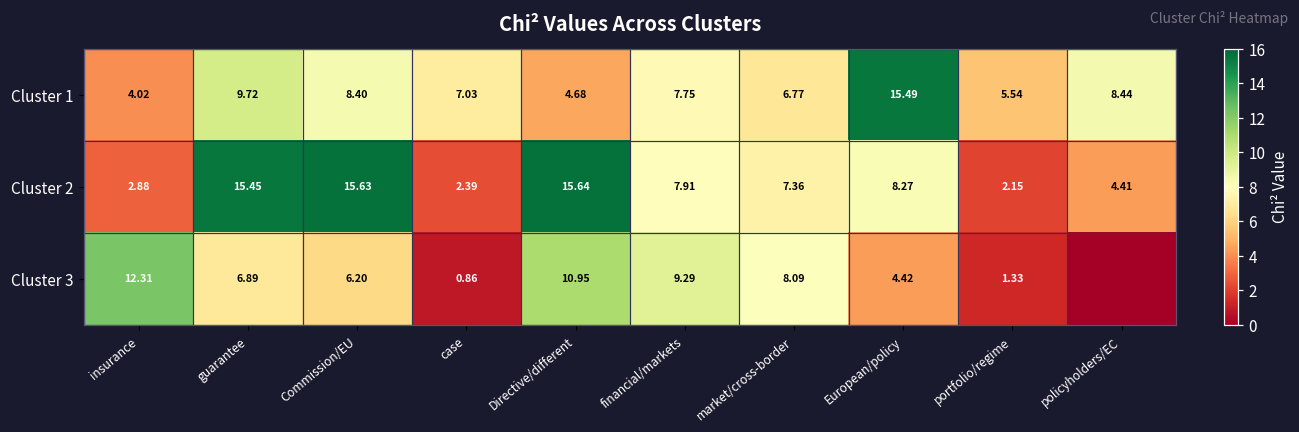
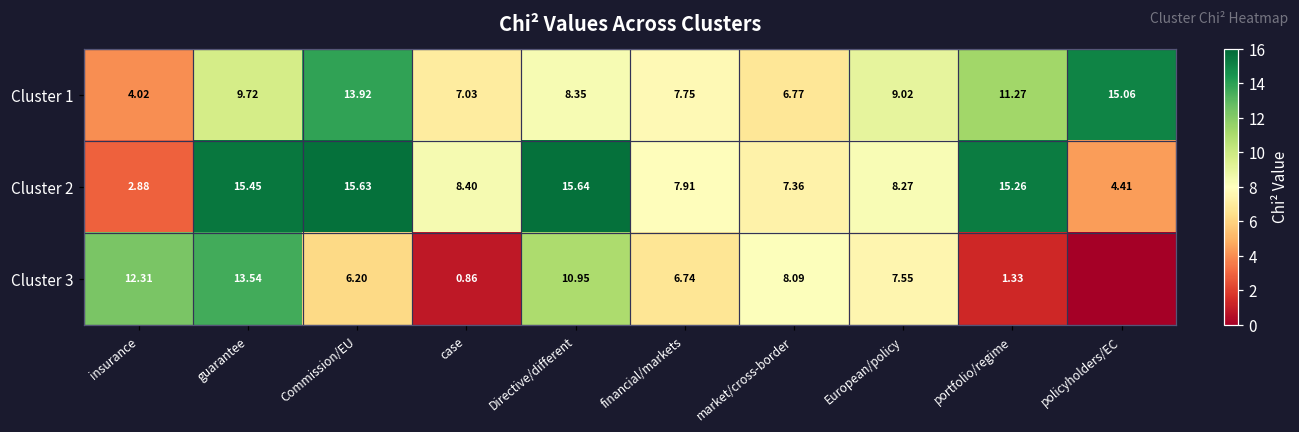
  {
    "Cluster 1": {
      "insurance": 4.02,
      "guarantee": 9.72,
-     "Commission/EU": 8.40,
+     "Commission/EU": 13.92,
      "case": 7.03,
-     "Directive/different": 4.68,
+     "Directive/different": 8.35,
      "financial/markets": 7.75,
      "market/cross-border": 6.77,
-     "European/policy": 15.49,
-     "portfolio/regime": 5.54,
-     "policyholders/EC": 8.44
+     "European/policy": 9.02,
+     "portfolio/regime": 11.27,
+     "policyholders/EC": 15.06
    },
    "Cluster 2": {
      "insurance": 2.88,
      "guarantee": 15.45,
      "Commission/EU": 15.63,
-     "case": 2.39,
+     "case": 8.40,
      "Directive/different": 15.64,
      "financial/markets": 7.91,
      "market/cross-border": 7.36,
      "European/policy": 8.27,
-     "portfolio/regime": 2.15,
+     "portfolio/regime": 15.26,
      "policyholders/EC": 4.41
    },
    "Cluster 3": {
      "insurance": 12.31,
-     "guarantee": 6.89,
+     "guarantee": 13.54,
      "Commission/EU": 6.20,
      "case": 0.86,
      "Directive/different": 10.95,
-     "financial/markets": 9.29,
+     "financial/markets": 6.74,
      "market/cross-border": 8.09,
-     "European/policy": 4.42,
+     "European/policy": 7.55,
      "portfolio/regime": 1.33
    }
  }
